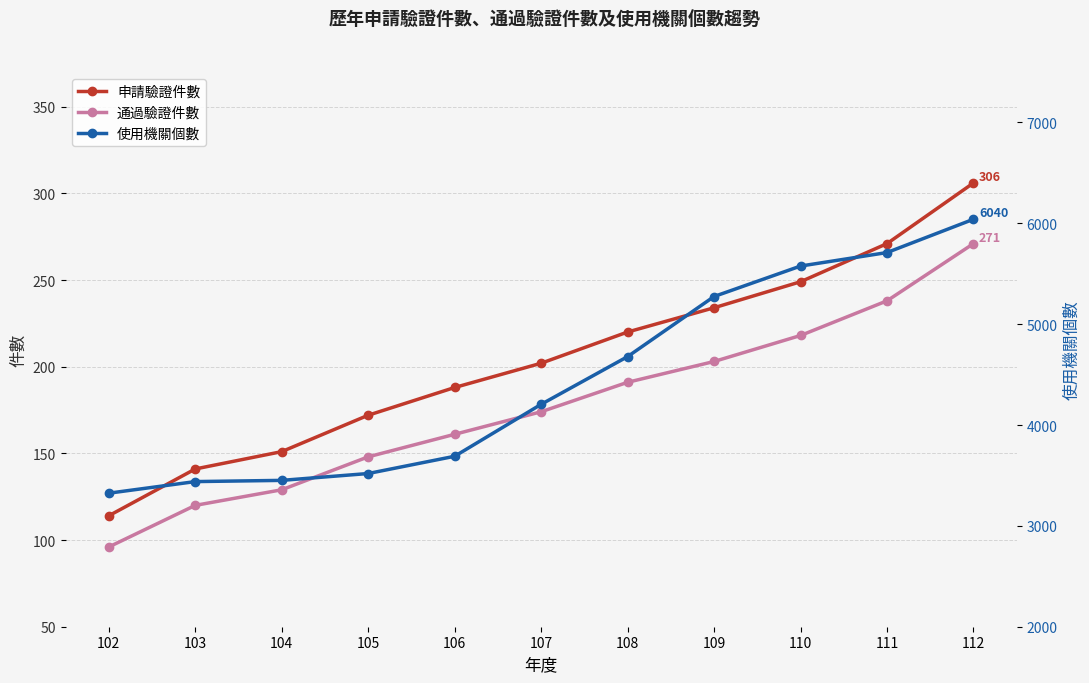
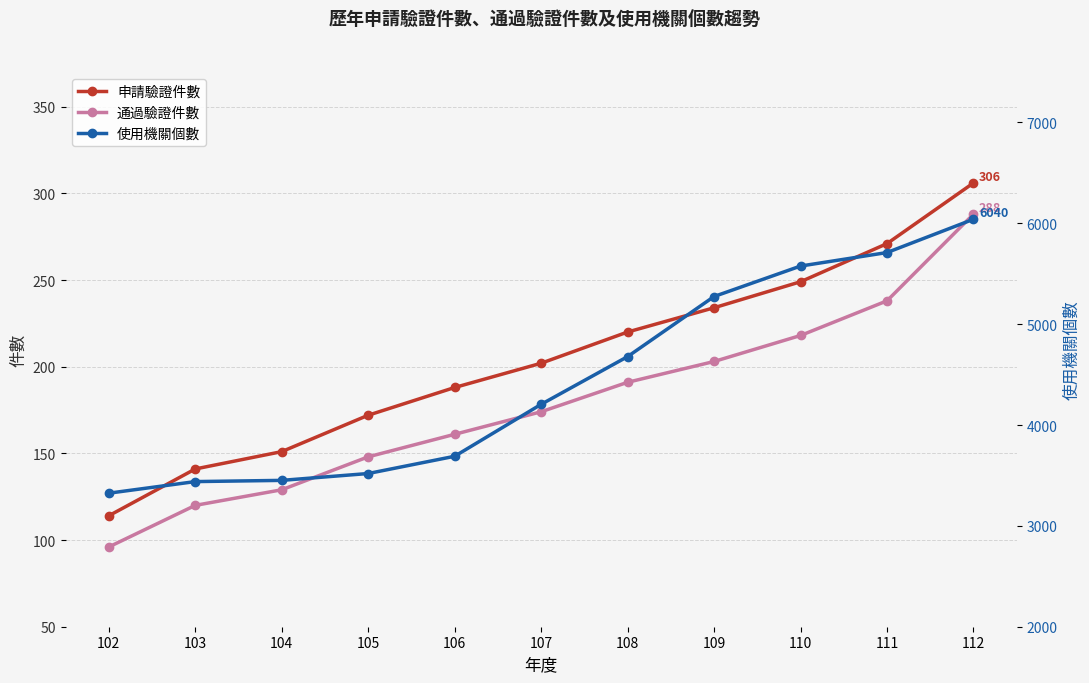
  {
    "申請驗證件數": {
      "112": 306
    },
    "通過驗證件數": {
-     "112": 271
+     "112": 288
    }
  }
